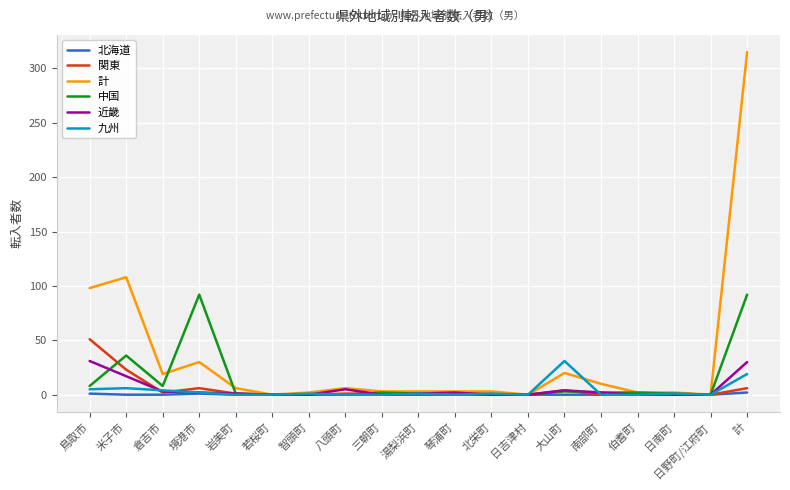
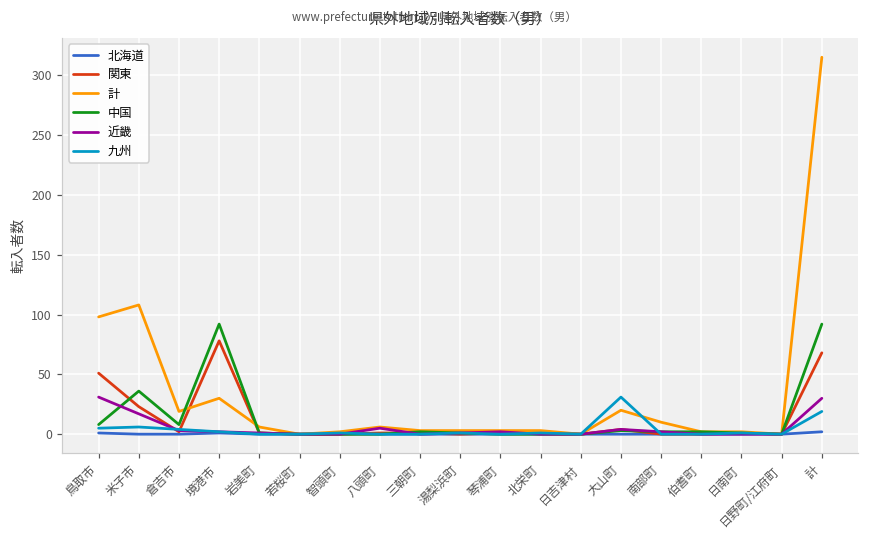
  {
    "北海道": {
      "鳥取市": 1,
      "米子市": 0,
      "大山町": 0,
      "計": 2
    },
    "関東": {
      "鳥取市": 51,
      "米子市": 23,
-     "境港市": 6,
-     "計": 6
+     "境港市": 78,
+     "計": 68
    },
    "計": {
      "鳥取市": 98,
      "米子市": 108,
      "倉吉市": 19,
      "境港市": 30,
      "岩美町": 6,
      "大山町": 20,
      "南部町": 10,
      "計": 315
    },
    "中国": {
      "鳥取市": 8,
      "米子市": 36,
      "倉吉市": 8,
      "境港市": 92,
      "計": 92
    },
    "近畿": {
      "鳥取市": 31,
      "米子市": 17,
      "計": 30
    },
    "九州": {
      "鳥取市": 5,
      "米子市": 6,
      "大山町": 31,
      "計": 19
    }
  }
